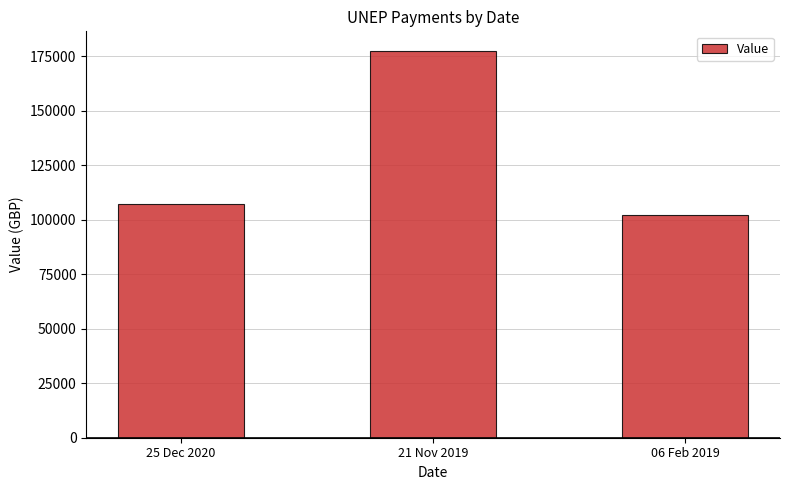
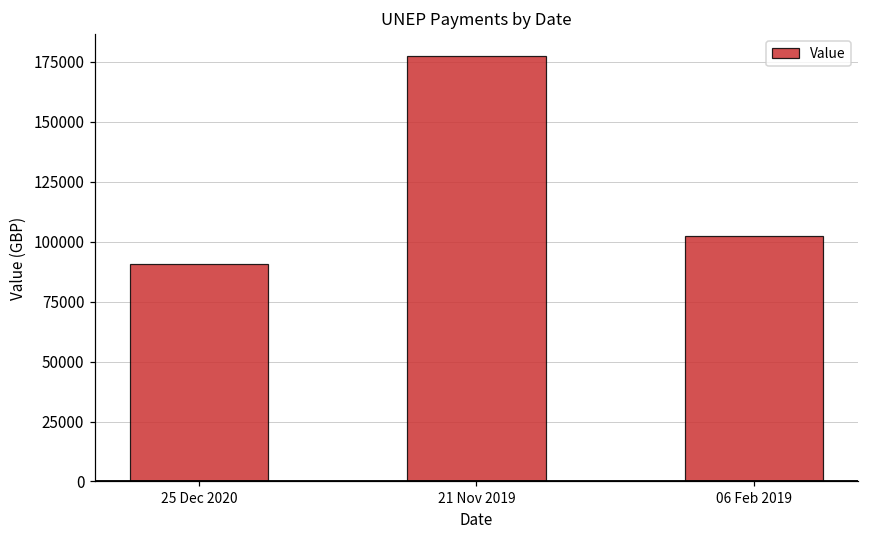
  {
-   "25 Dec 2020": 107000,
+   "25 Dec 2020": 91000,
    "21 Nov 2019": 178000,
    "06 Feb 2019": 102000
  }
